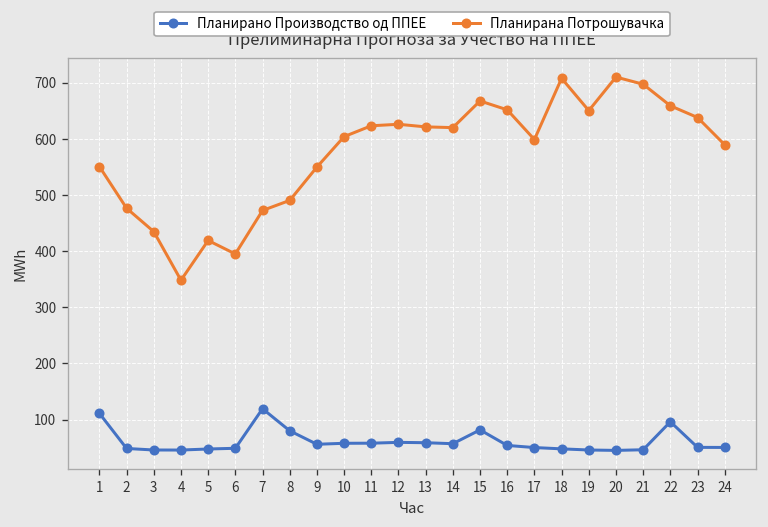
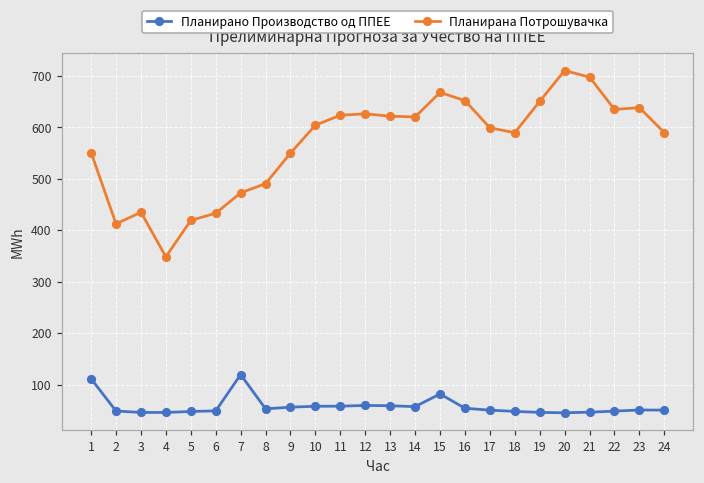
  {
    "Планирано Производство од ППЕЕ": {
      "1": 110,
      "2": 50,
      "3": 50,
      "4": 50,
      "5": 50,
      "6": 50,
      "7": 120,
-     "8": 80,
+     "8": 50,
      "9": 60,
      "10": 60,
      "11": 60,
      "12": 60,
      "13": 60,
      "14": 60,
      "15": 80,
      "16": 50,
      "17": 50,
      "18": 50,
      "19": 50,
      "20": 50,
      "21": 50,
-     "22": 100,
+     "22": 50,
      "23": 50,
      "24": 50
    },
    "Планирана Потрошувачка": {
      "1": 550,
-     "2": 480,
+     "2": 410,
      "3": 430,
      "4": 350,
      "5": 420,
-     "6": 390,
+     "6": 430,
      "7": 470,
      "8": 490,
      "9": 550,
      "10": 600,
      "11": 620,
      "12": 630,
      "13": 620,
      "14": 620,
      "15": 670,
      "16": 650,
      "17": 600,
-     "18": 710,
+     "18": 590,
      "19": 650,
      "20": 710,
      "21": 700,
-     "22": 660,
+     "22": 630,
      "23": 640,
      "24": 590
    }
  }
